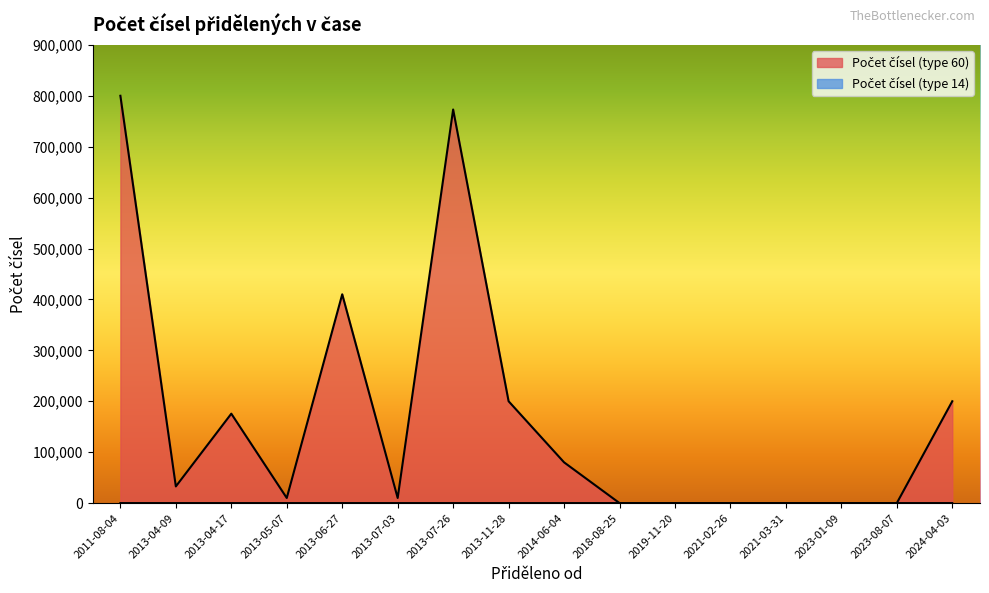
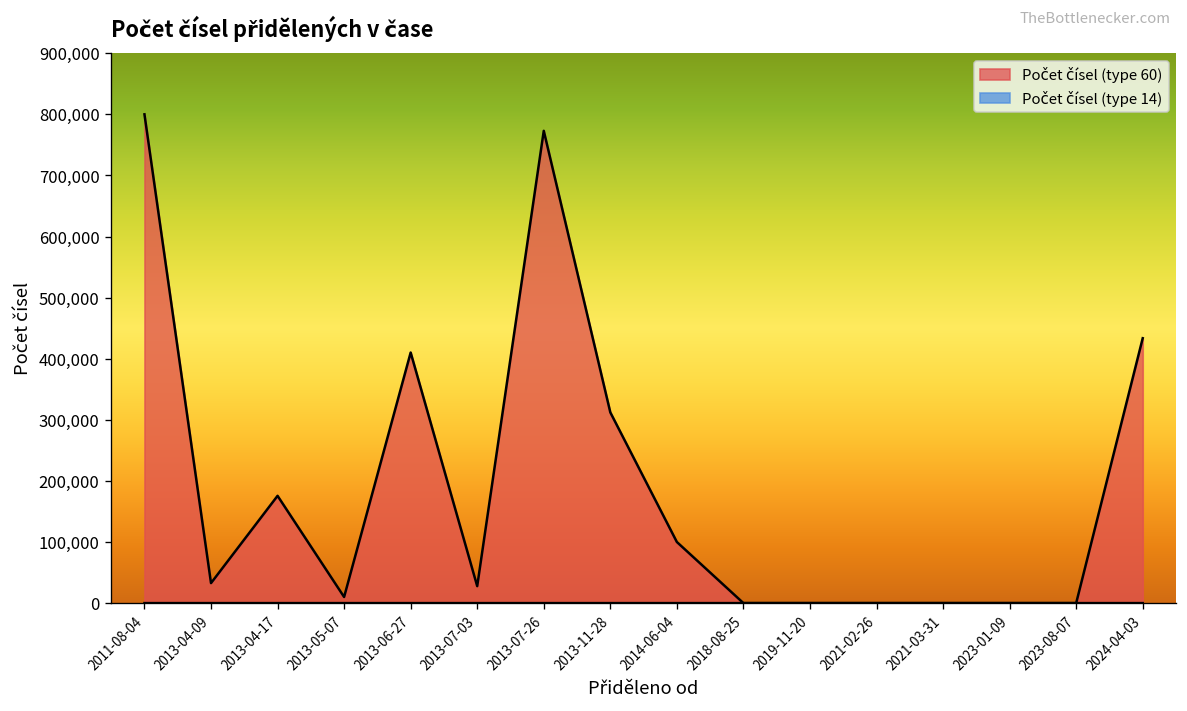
  {
    "Počet čísel (type 60)": {
      "2011-08-04": "800,000",
      "2013-04-09": "30,000",
      "2013-04-17": "180,000",
      "2013-05-07": "10,000",
      "2013-06-27": "410,000",
-     "2013-07-03": "10,000",
+     "2013-07-03": "30,000",
      "2013-07-26": "770,000",
-     "2013-11-28": "200,000",
-     "2014-06-04": "80,000",
-     "2024-04-03": "200,000"
+     "2013-11-28": "310,000",
+     "2014-06-04": "100,000",
+     "2024-04-03": "430,000"
    },
    "Počet čísel (type 14)": {
      "2011-08-04": "0",
      "2013-04-09": "0",
      "2013-04-17": "0",
      "2013-05-07": "0",
      "2013-06-27": "0",
      "2013-07-03": "0",
      "2013-07-26": "0",
      "2013-11-28": "0",
      "2014-06-04": "0",
      "2024-04-03": "0"
    }
  }
